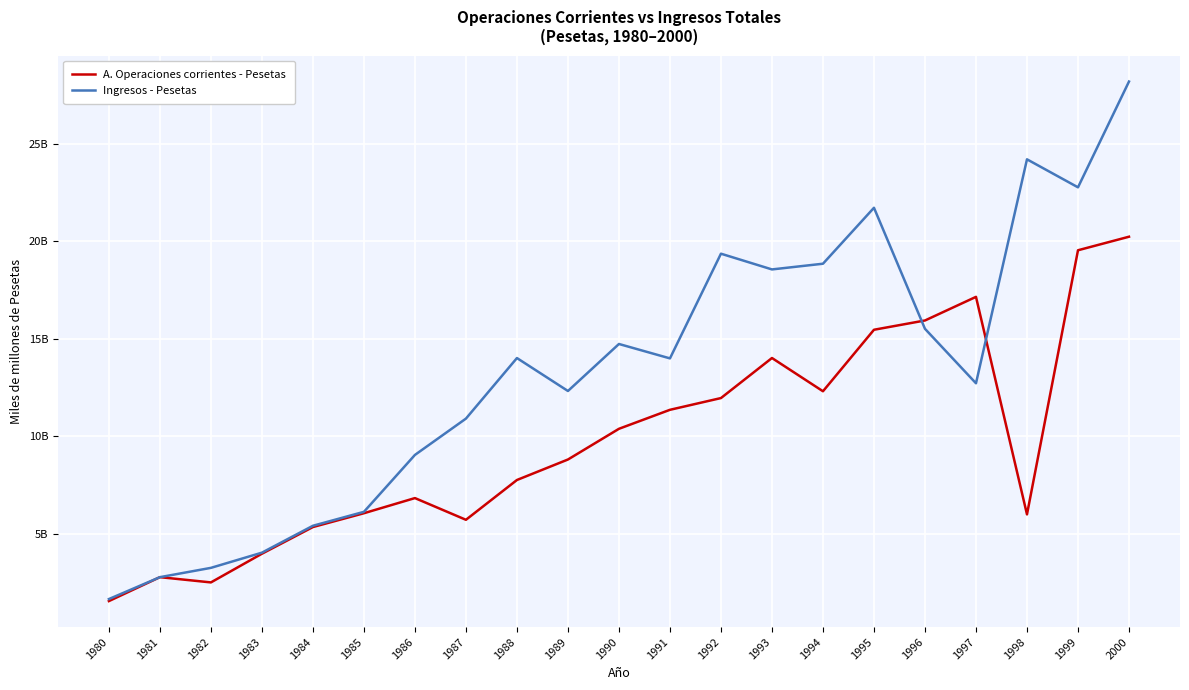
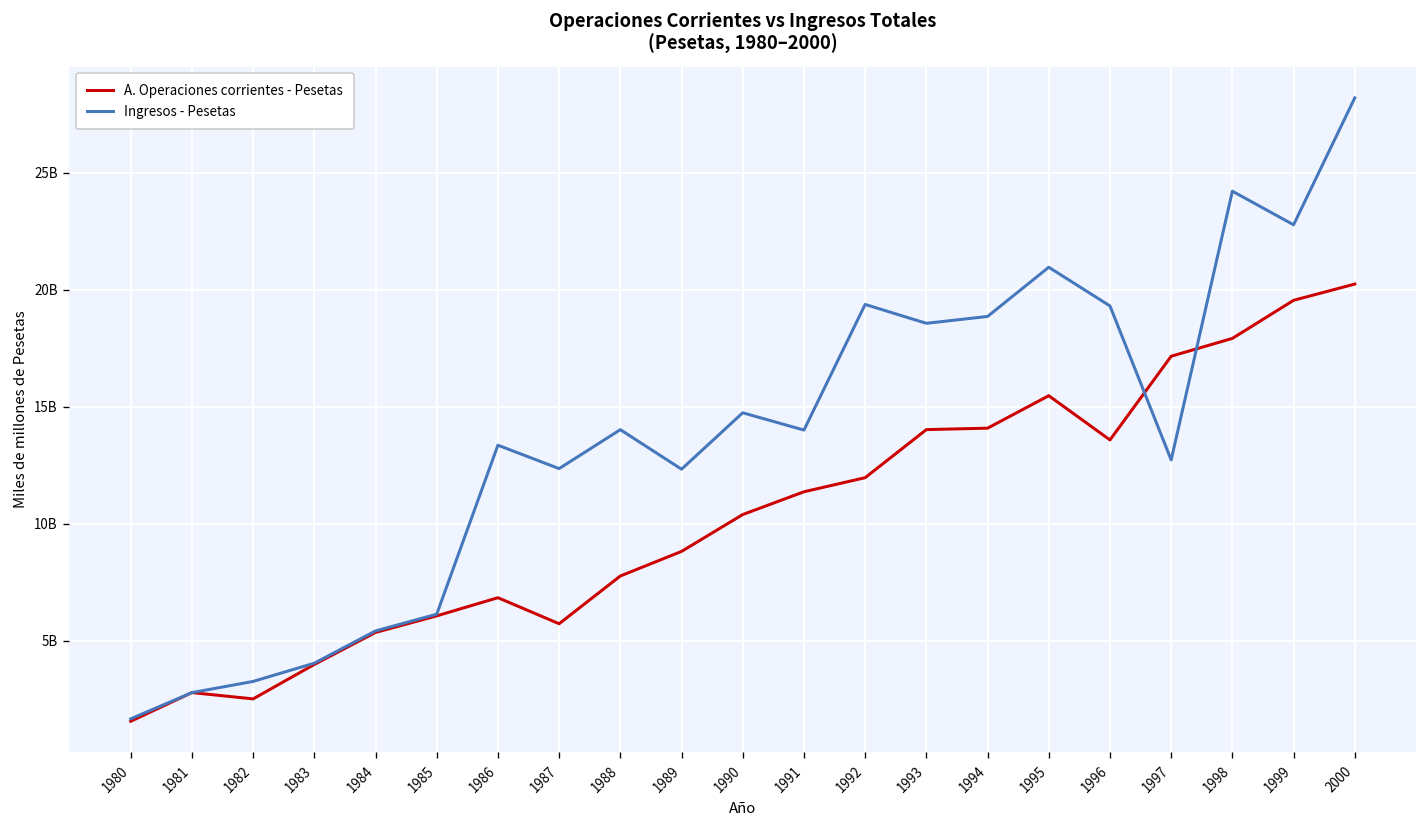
  {
    "A. Operaciones corrientes - Pesetas": {
      "1982": 2500000000,
      "1986": 6800000000,
      "1987": 5700000000,
      "1988": 7800000000,
      "1989": 8800000000,
      "1990": 10400000000,
      "1991": 11400000000,
      "1992": 12000000000,
      "1993": 14000000000,
-     "1994": 12300000000,
+     "1994": 14100000000,
      "1995": 15500000000,
-     "1996": 15900000000,
+     "1996": 13600000000,
      "1997": 17200000000,
-     "1998": 6000000000,
+     "1998": 17900000000,
      "1999": 19500000000,
      "2000": 20200000000
    },
    "Ingresos - Pesetas": {
      "1982": 3300000000,
-     "1986": 9000000000,
-     "1987": 10900000000,
+     "1986": 13400000000,
+     "1987": 12400000000,
      "1988": 14000000000,
      "1989": 12300000000,
      "1990": 14700000000,
      "1991": 14000000000,
      "1992": 19400000000,
      "1993": 18600000000,
      "1994": 18900000000,
-     "1995": 21700000000,
-     "1996": 15500000000,
+     "1995": 21000000000,
+     "1996": 19300000000,
      "1997": 12700000000,
      "1998": 24200000000,
      "1999": 22800000000,
      "2000": 28200000000
    }
  }
